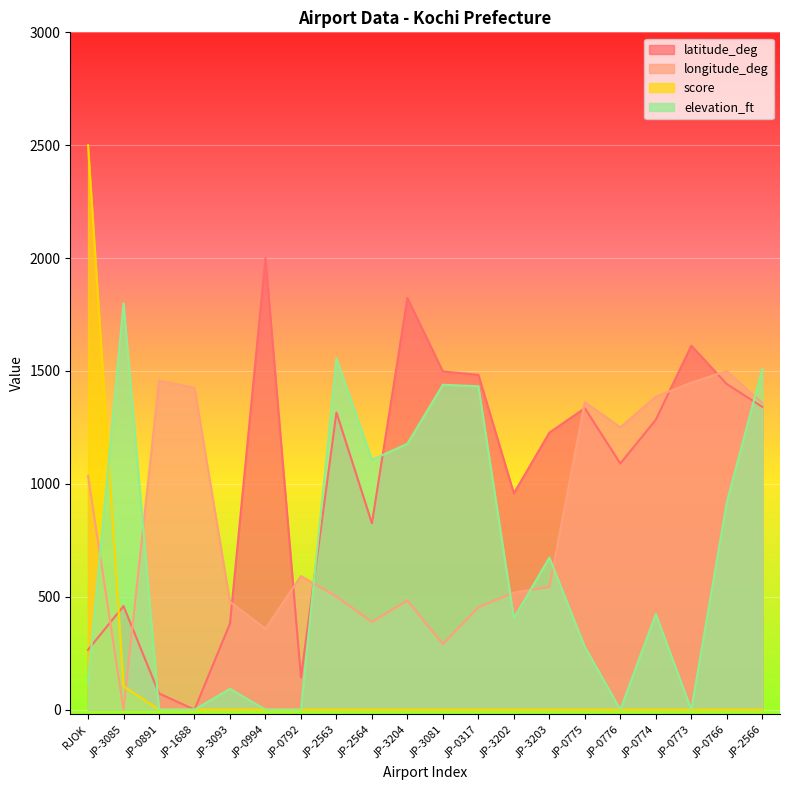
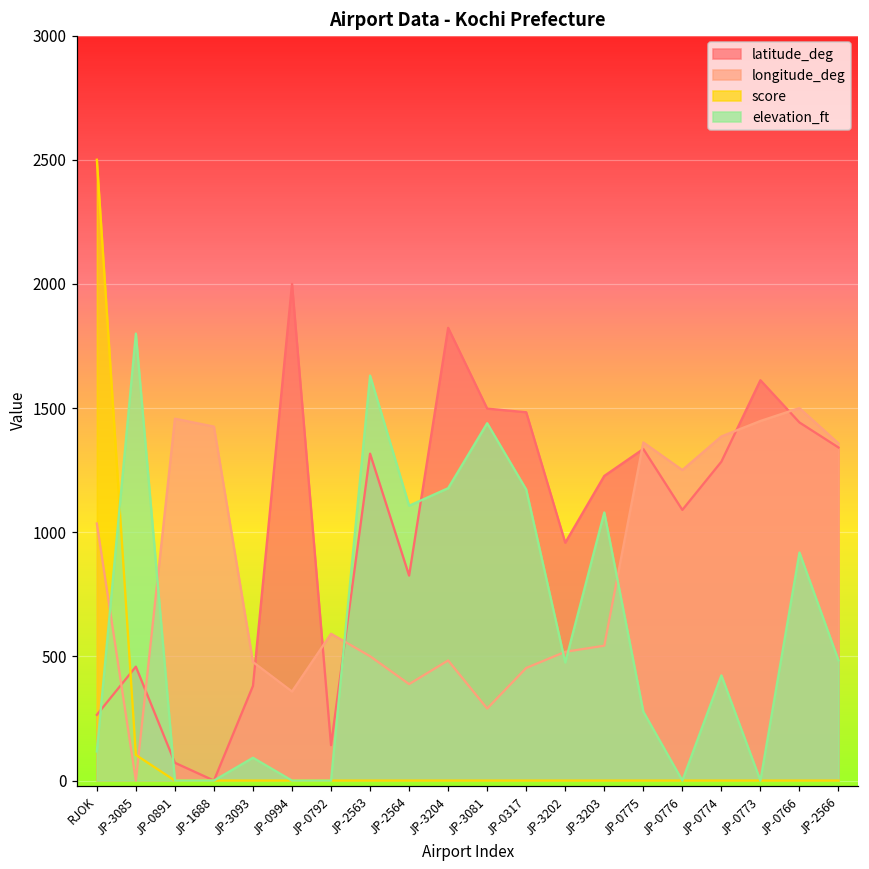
  {
    "score": {
      "RJOK": 2500,
      "JP-3085": 100,
      "JP-3093": 0,
      "JP-2563": 0,
      "JP-2564": 0,
      "JP-3204": 0,
      "JP-3081": 0,
      "JP-0317": 0,
      "JP-3202": 0,
      "JP-3203": 0,
      "JP-0775": 0,
      "JP-0774": 0,
      "JP-0766": 0,
      "JP-2566": 0
    },
    "elevation_ft": {
      "RJOK": 120,
      "JP-3085": 1800,
      "JP-3093": 90,
-     "JP-2563": 1560,
+     "JP-2563": 1630,
      "JP-2564": 1110,
      "JP-3204": 1180,
      "JP-3081": 1440,
-     "JP-0317": 1430,
-     "JP-3202": 400,
-     "JP-3203": 670,
+     "JP-0317": 1170,
+     "JP-3202": 480,
+     "JP-3203": 1080,
      "JP-0775": 280,
      "JP-0774": 420,
      "JP-0766": 920,
-     "JP-2566": 1510
+     "JP-2566": 480
    }
  }
